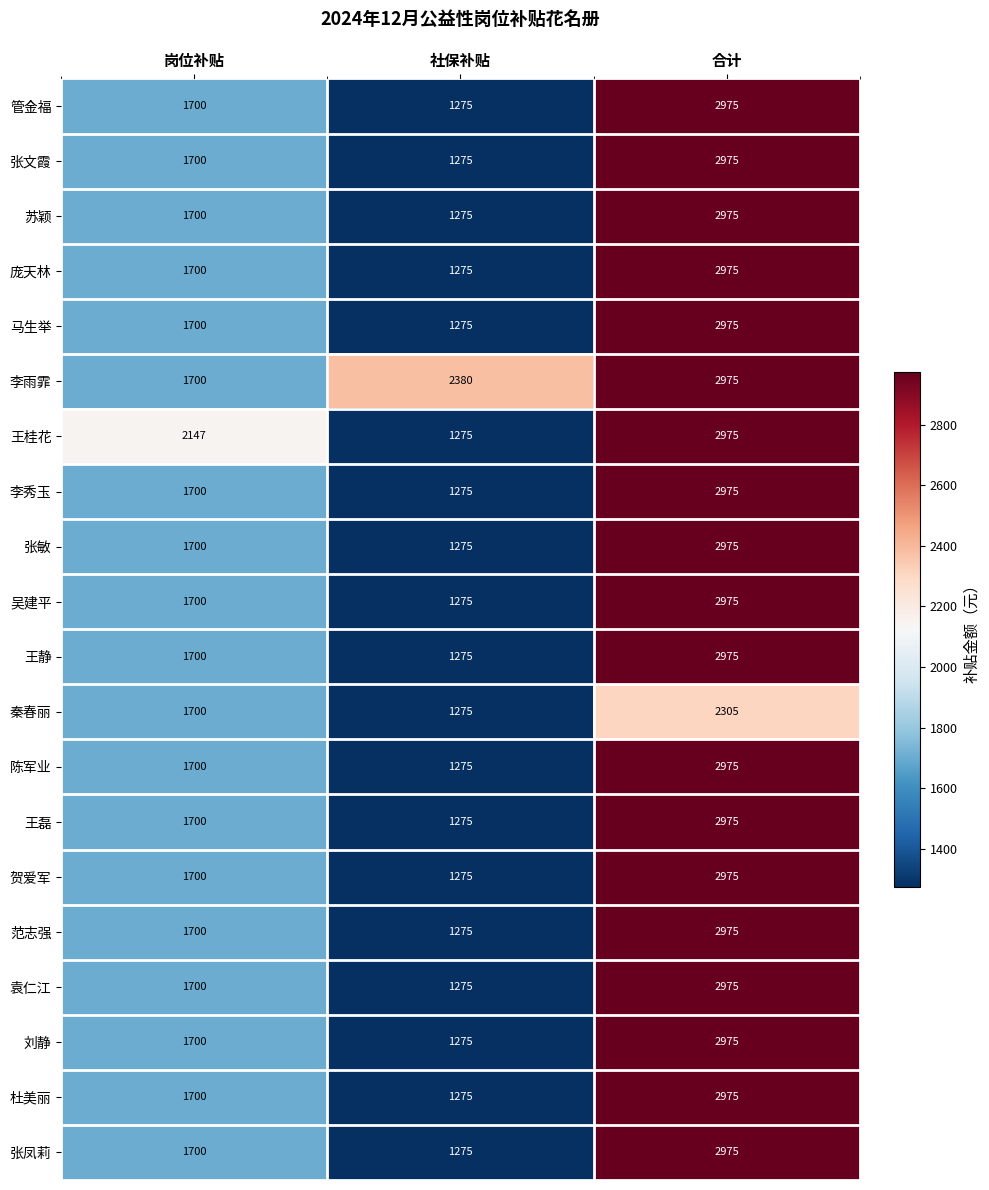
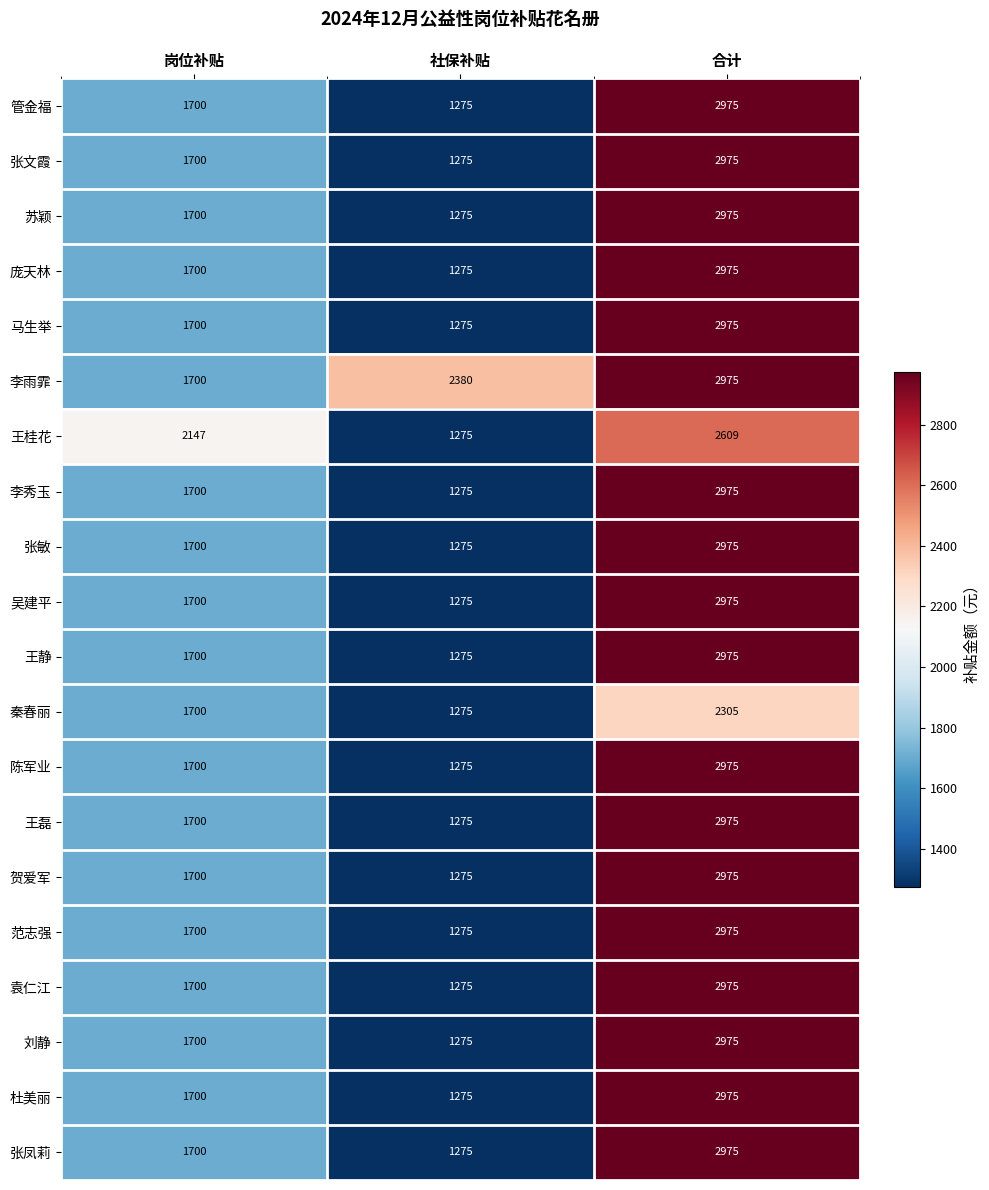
  {
    "管金福": {
      "岗位补贴": 1700,
      "社保补贴": 1275,
      "合计": 2975
    },
    "张文霞": {
      "岗位补贴": 1700,
      "社保补贴": 1275,
      "合计": 2975
    },
    "苏颖": {
      "岗位补贴": 1700,
      "社保补贴": 1275,
      "合计": 2975
    },
    "庞天林": {
      "岗位补贴": 1700,
      "社保补贴": 1275,
      "合计": 2975
    },
    "马生举": {
      "岗位补贴": 1700,
      "社保补贴": 1275,
      "合计": 2975
    },
    "李雨霏": {
      "岗位补贴": 1700,
      "社保补贴": 2380,
      "合计": 2975
    },
    "王桂花": {
      "岗位补贴": 2147,
      "社保补贴": 1275,
-     "合计": 2975
+     "合计": 2609
    },
    "李秀玉": {
      "岗位补贴": 1700,
      "社保补贴": 1275,
      "合计": 2975
    },
    "张敏": {
      "岗位补贴": 1700,
      "社保补贴": 1275,
      "合计": 2975
    },
    "吴建平": {
      "岗位补贴": 1700,
      "社保补贴": 1275,
      "合计": 2975
    },
    "王静": {
      "岗位补贴": 1700,
      "社保补贴": 1275,
      "合计": 2975
    },
    "秦春丽": {
      "岗位补贴": 1700,
      "社保补贴": 1275,
      "合计": 2305
    },
    "陈军业": {
      "岗位补贴": 1700,
      "社保补贴": 1275,
      "合计": 2975
    },
    "王磊": {
      "岗位补贴": 1700,
      "社保补贴": 1275,
      "合计": 2975
    },
    "贺爱军": {
      "岗位补贴": 1700,
      "社保补贴": 1275,
      "合计": 2975
    },
    "范志强": {
      "岗位补贴": 1700,
      "社保补贴": 1275,
      "合计": 2975
    },
    "袁仁江": {
      "岗位补贴": 1700,
      "社保补贴": 1275,
      "合计": 2975
    },
    "刘静": {
      "岗位补贴": 1700,
      "社保补贴": 1275,
      "合计": 2975
    },
    "杜美丽": {
      "岗位补贴": 1700,
      "社保补贴": 1275,
      "合计": 2975
    },
    "张凤莉": {
      "岗位补贴": 1700,
      "社保补贴": 1275,
      "合计": 2975
    }
  }
